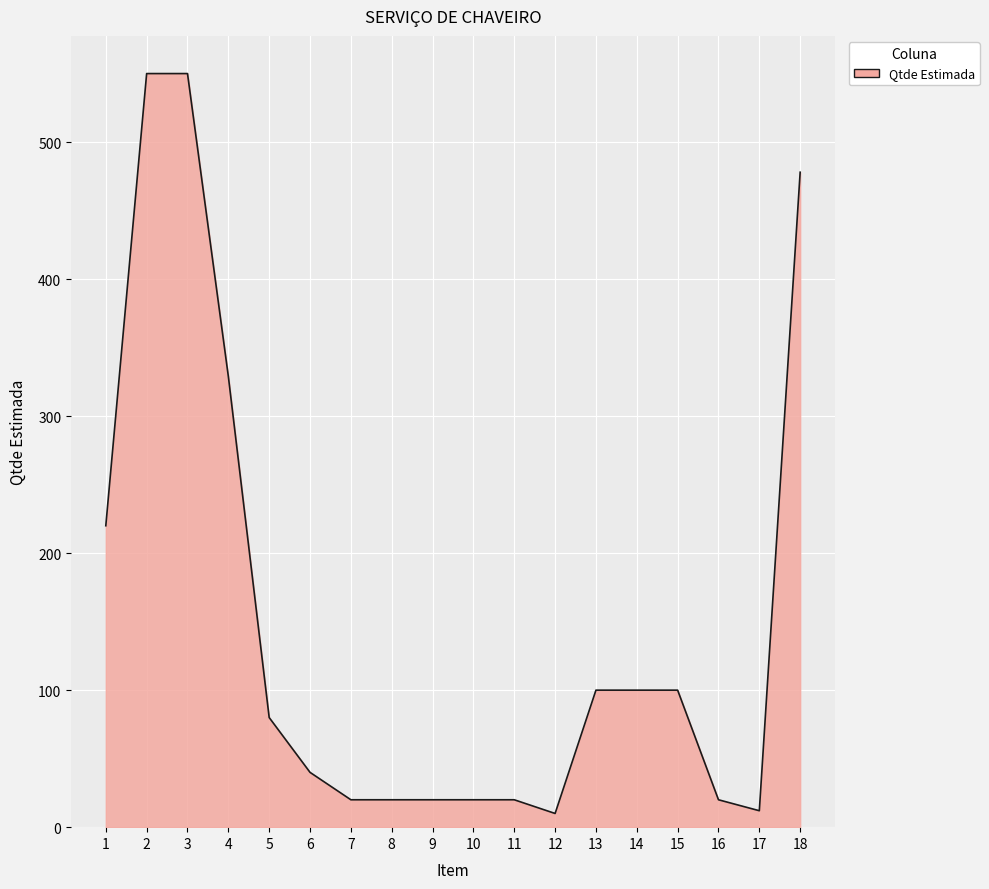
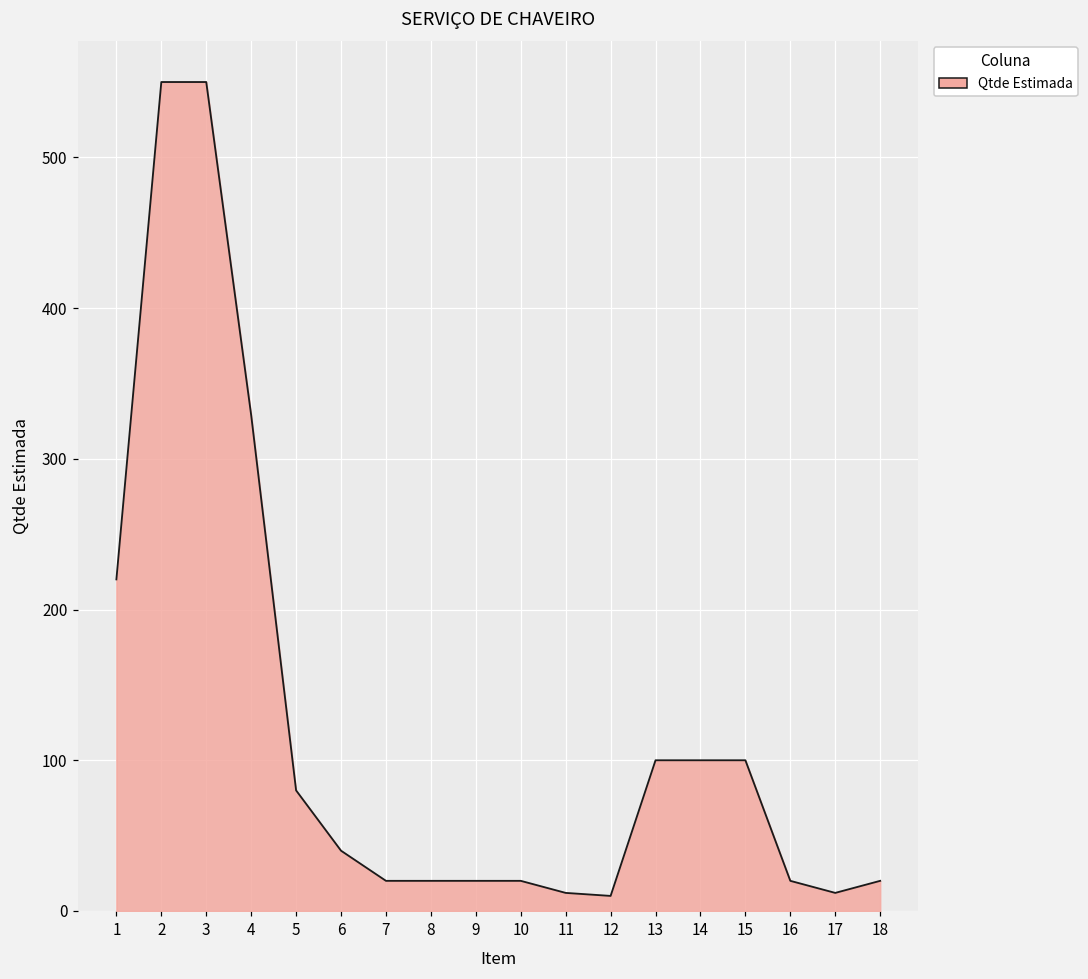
  {
    "1": 220,
    "2": 550,
    "3": 550,
    "4": 329,
    "5": 80,
    "6": 40,
    "7": 20,
    "8": 20,
    "9": 20,
    "10": 20,
-   "11": 20,
+   "11": 12,
    "12": 10,
    "13": 100,
    "14": 100,
    "15": 100,
    "16": 20,
    "17": 12,
-   "18": 478
+   "18": 20
  }
